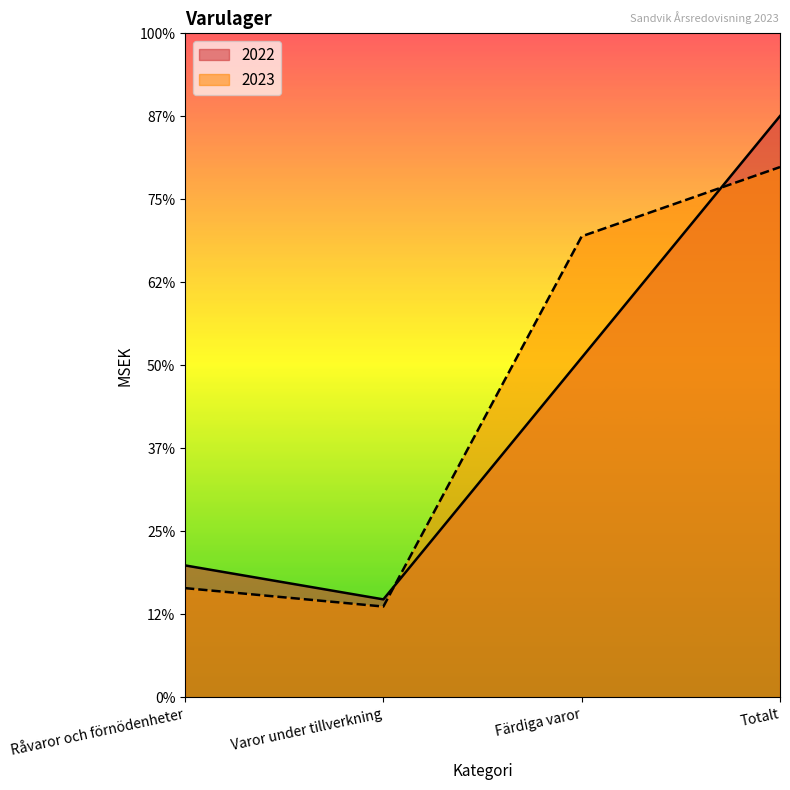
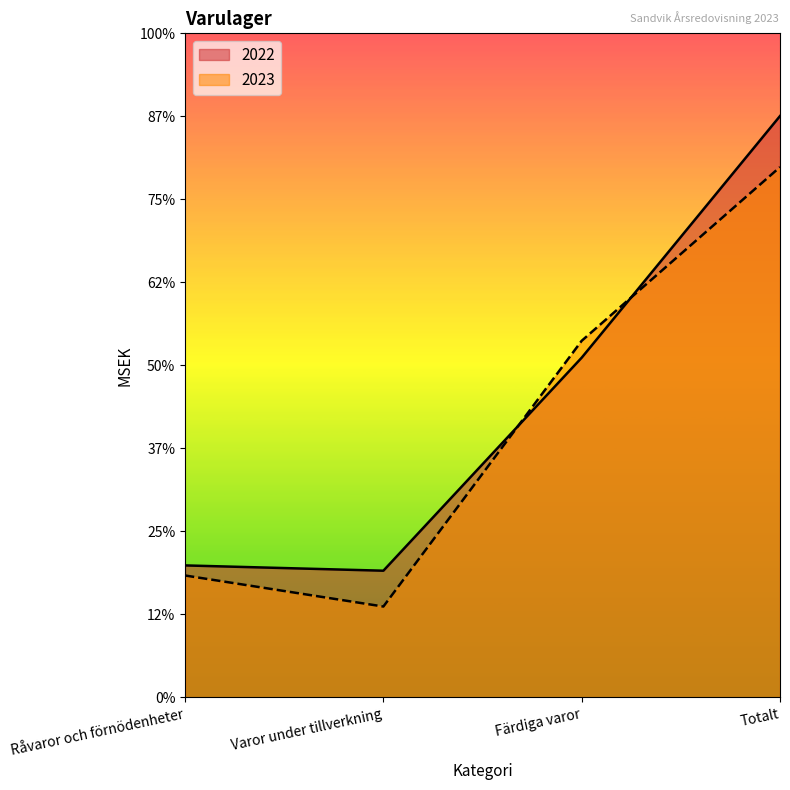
  {
    "2022": {
      "Råvaror och förnödenheter": "20%",
-     "Varor under tillverkning": "15%",
+     "Varor under tillverkning": "19%",
      "Färdiga varor": "51%",
      "Totalt": "88%"
    },
    "2023": {
-     "Råvaror och förnödenheter": "16%",
+     "Råvaror och förnödenheter": "18%",
      "Varor under tillverkning": "14%",
-     "Färdiga varor": "69%",
+     "Färdiga varor": "54%",
      "Totalt": "80%"
    }
  }
